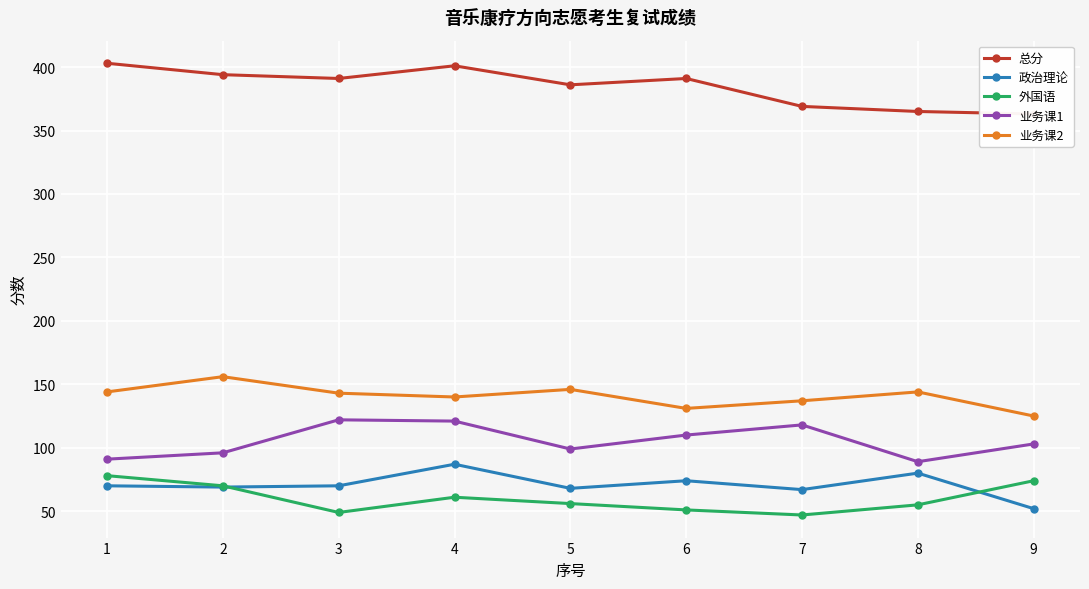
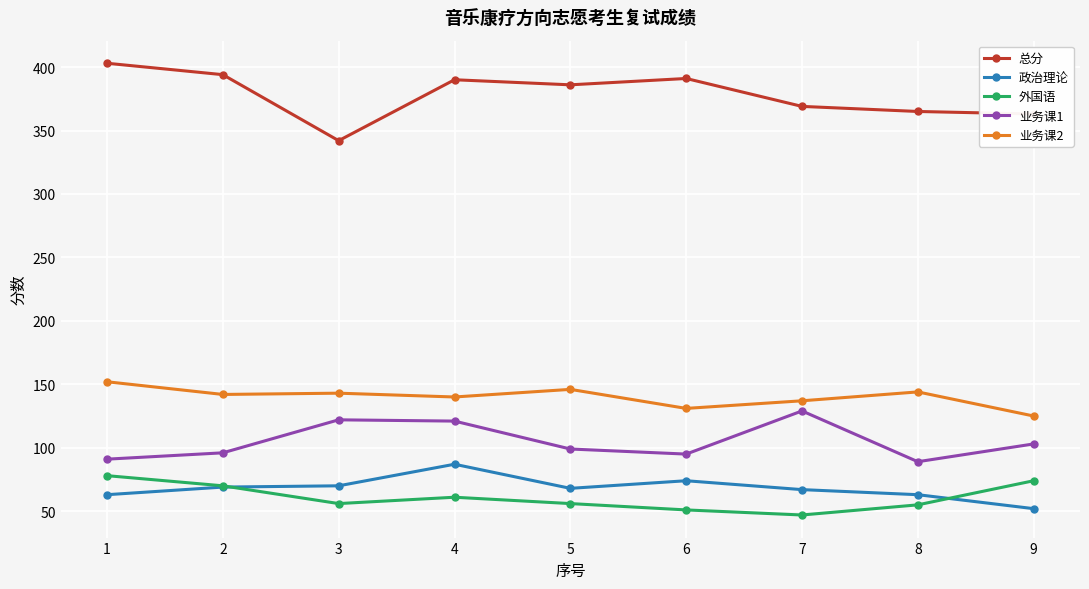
  {
    "总分": {
      "1": 403,
      "2": 394,
-     "3": 391,
-     "4": 401,
+     "3": 342,
+     "4": 390,
      "5": 386,
      "6": 391,
      "7": 369,
      "8": 365
    },
    "政治理论": {
-     "1": 70,
+     "1": 63,
      "3": 70,
      "4": 87,
      "5": 68,
      "6": 74,
      "7": 67,
-     "8": 80,
+     "8": 63,
      "9": 52
    },
    "外国语": {
      "1": 78,
-     "3": 49,
+     "3": 56,
      "4": 61,
      "5": 56,
      "6": 51,
      "7": 47,
      "8": 55,
      "9": 74
    },
    "业务课1": {
      "1": 91,
      "2": 96,
      "3": 122,
      "4": 121,
      "5": 99,
-     "6": 110,
-     "7": 118,
+     "6": 95,
+     "7": 129,
      "8": 89,
      "9": 103
    },
    "业务课2": {
-     "1": 144,
-     "2": 156,
+     "1": 152,
+     "2": 142,
      "3": 143,
      "4": 140,
      "5": 146,
      "6": 131,
      "7": 137,
      "8": 144,
      "9": 125
    }
  }
